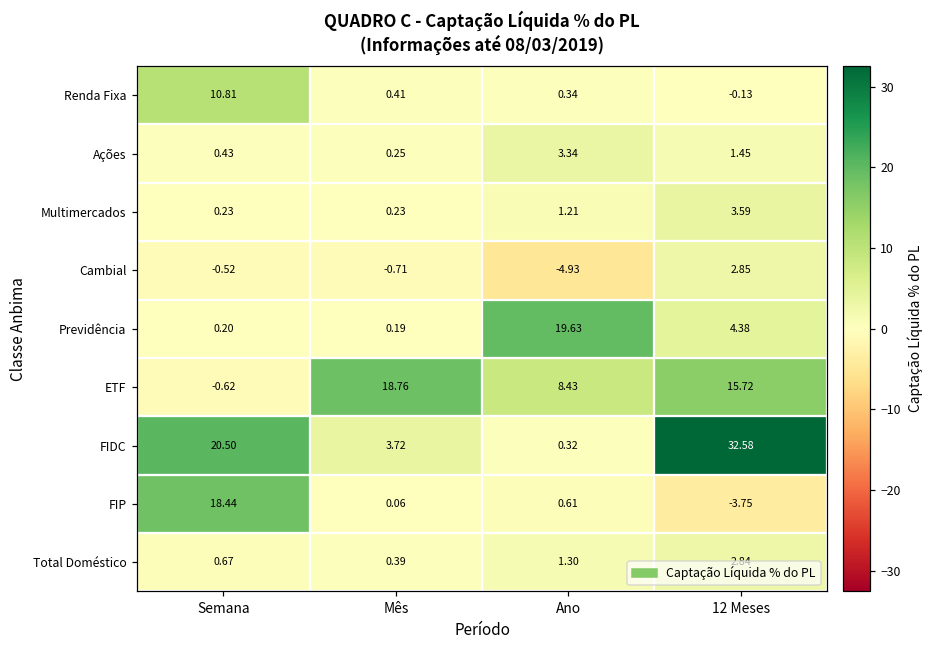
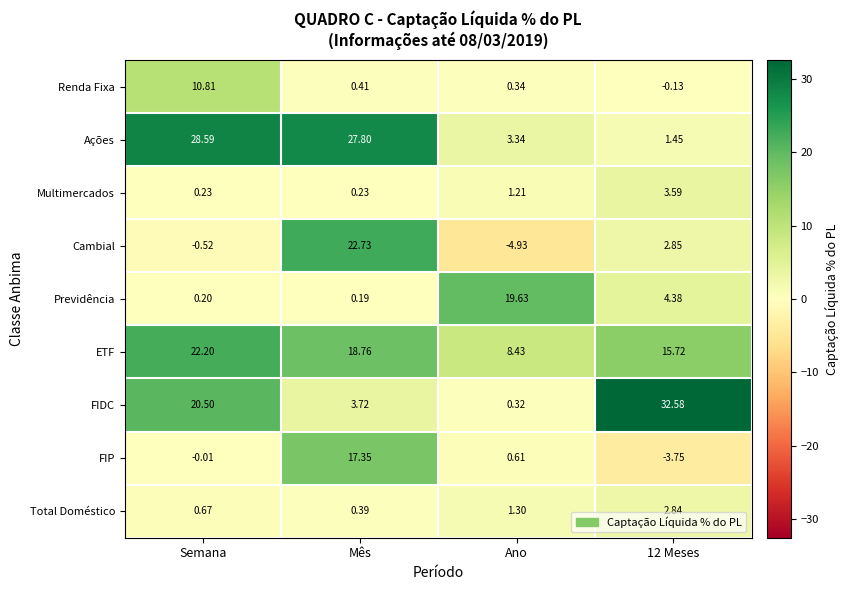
  {
    "Renda Fixa": {
      "Semana": 10.81,
      "Mês": 0.41,
      "Ano": 0.34,
      "12 Meses": -0.13
    },
    "Ações": {
-     "Semana": 0.43,
-     "Mês": 0.25,
+     "Semana": 28.59,
+     "Mês": 27.80,
      "Ano": 3.34,
      "12 Meses": 1.45
    },
    "Multimercados": {
      "Semana": 0.23,
      "Mês": 0.23,
      "Ano": 1.21,
      "12 Meses": 3.59
    },
    "Cambial": {
      "Semana": -0.52,
-     "Mês": -0.71,
+     "Mês": 22.73,
      "Ano": -4.93,
      "12 Meses": 2.85
    },
    "Previdência": {
      "Semana": 0.20,
      "Mês": 0.19,
      "Ano": 19.63,
      "12 Meses": 4.38
    },
    "ETF": {
-     "Semana": -0.62,
+     "Semana": 22.20,
      "Mês": 18.76,
      "Ano": 8.43,
      "12 Meses": 15.72
    },
    "FIDC": {
      "Semana": 20.50,
      "Mês": 3.72,
      "Ano": 0.32,
      "12 Meses": 32.58
    },
    "FIP": {
-     "Semana": 18.44,
-     "Mês": 0.06,
+     "Semana": -0.01,
+     "Mês": 17.35,
      "Ano": 0.61,
      "12 Meses": -3.75
    },
    "Total Doméstico": {
      "Semana": 0.67,
      "Mês": 0.39,
      "Ano": 1.30
    }
  }
